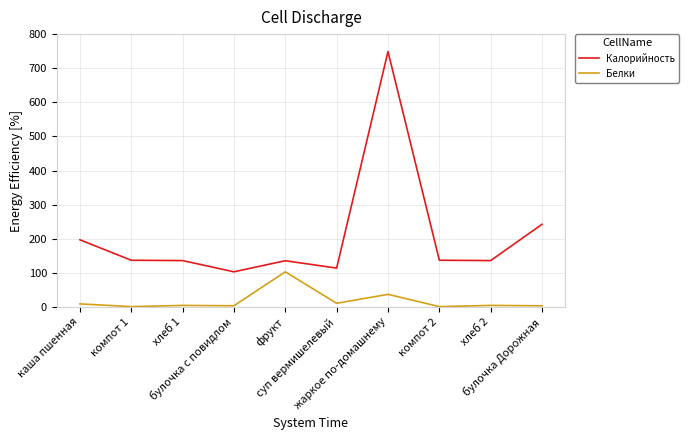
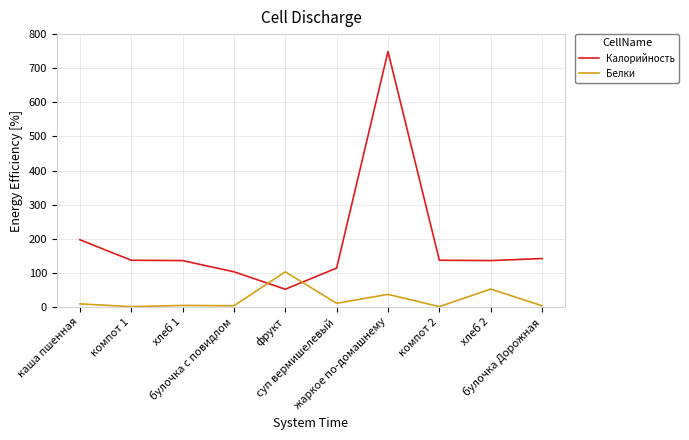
  {
    "Калорийность": {
      "каша пшенная": 200,
      "компот 1": 140,
      "хлеб 1": 140,
      "булочка с повидлом": 100,
-     "фрукт": 140,
+     "фрукт": 50,
      "суп вермишелевый": 110,
      "жаркое по-домашнему": 750,
      "компот 2": 140,
      "хлеб 2": 140,
-     "булочка Дорожная": 240
+     "булочка Дорожная": 140
    },
    "Белки": {
      "каша пшенная": 10,
      "компот 1": 0,
      "хлеб 1": 0,
      "булочка с повидлом": 0,
      "фрукт": 100,
      "суп вермишелевый": 10,
      "жаркое по-домашнему": 40,
      "компот 2": 0,
-     "хлеб 2": 0,
+     "хлеб 2": 50,
      "булочка Дорожная": 0
    }
  }
